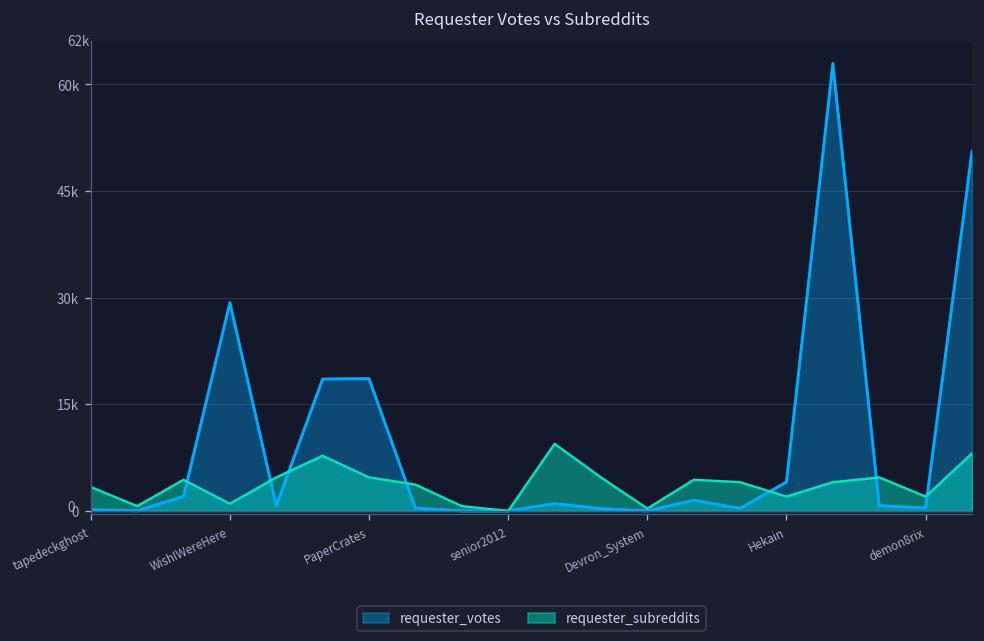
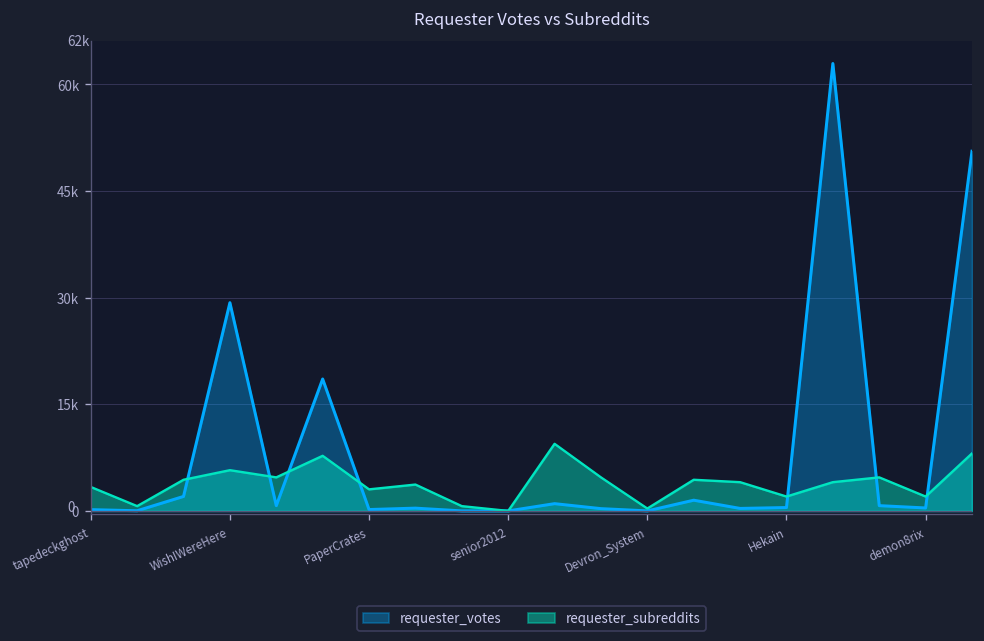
  {
    "requester_votes": {
      "WishIWereHere": 29000,
-     "PaperCrates": 19000,
-     "Hekain": 4000,
+     "PaperCrates": 0,
+     "Hekain": 0,
      "demon8rix": 0
    },
    "requester_subreddits": {
      "tapedeckghost": 3000,
-     "WishIWereHere": 1000,
-     "PaperCrates": 5000,
+     "WishIWereHere": 6000,
+     "PaperCrates": 3000,
      "Hekain": 2000,
      "demon8rix": 2000
    }
  }
